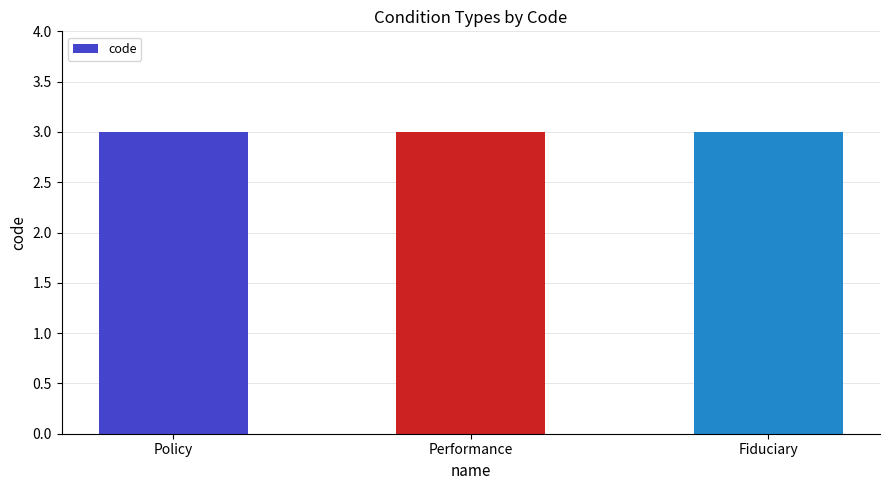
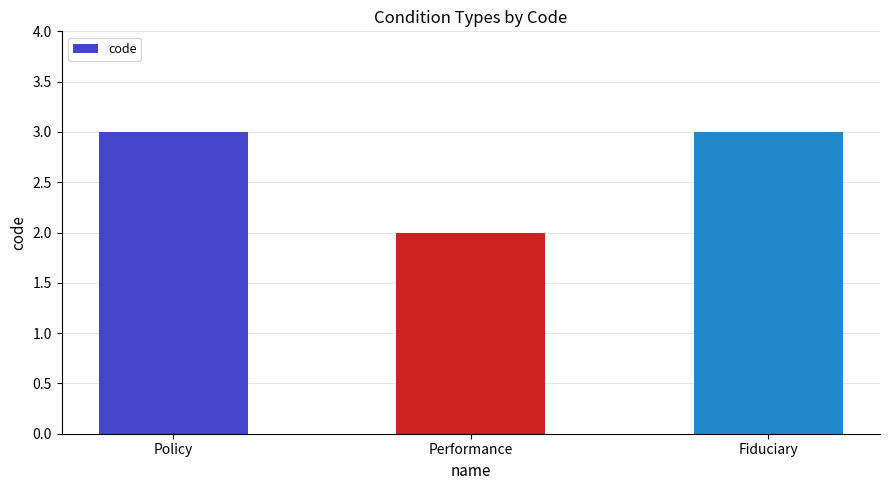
  {
    "Policy": 3,
-   "Performance": 3,
+   "Performance": 2,
    "Fiduciary": 3
  }
